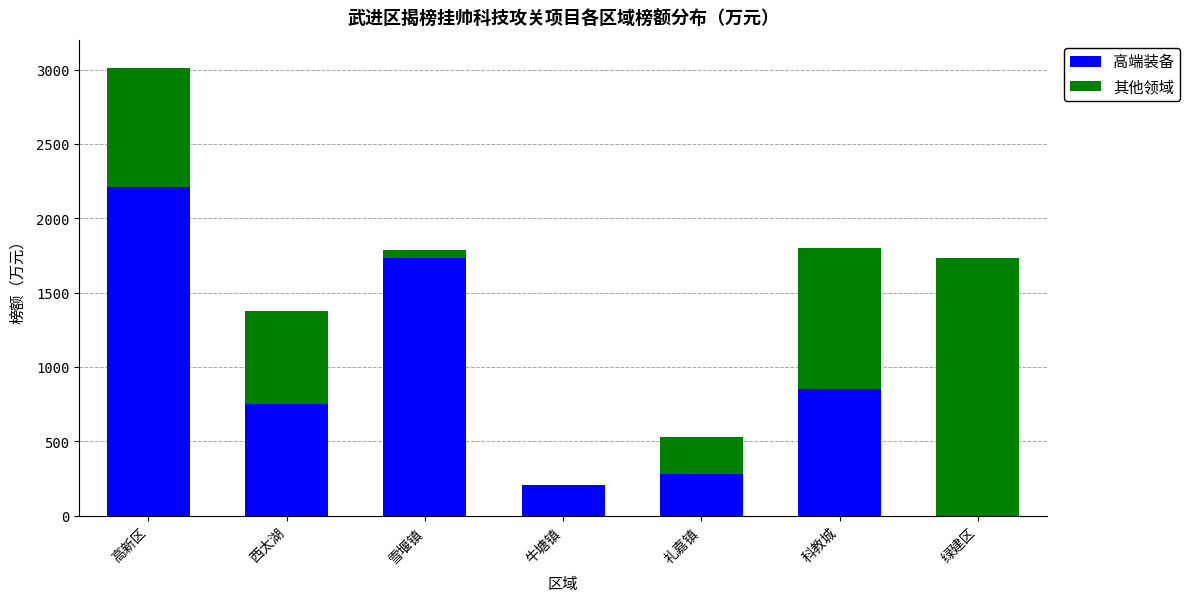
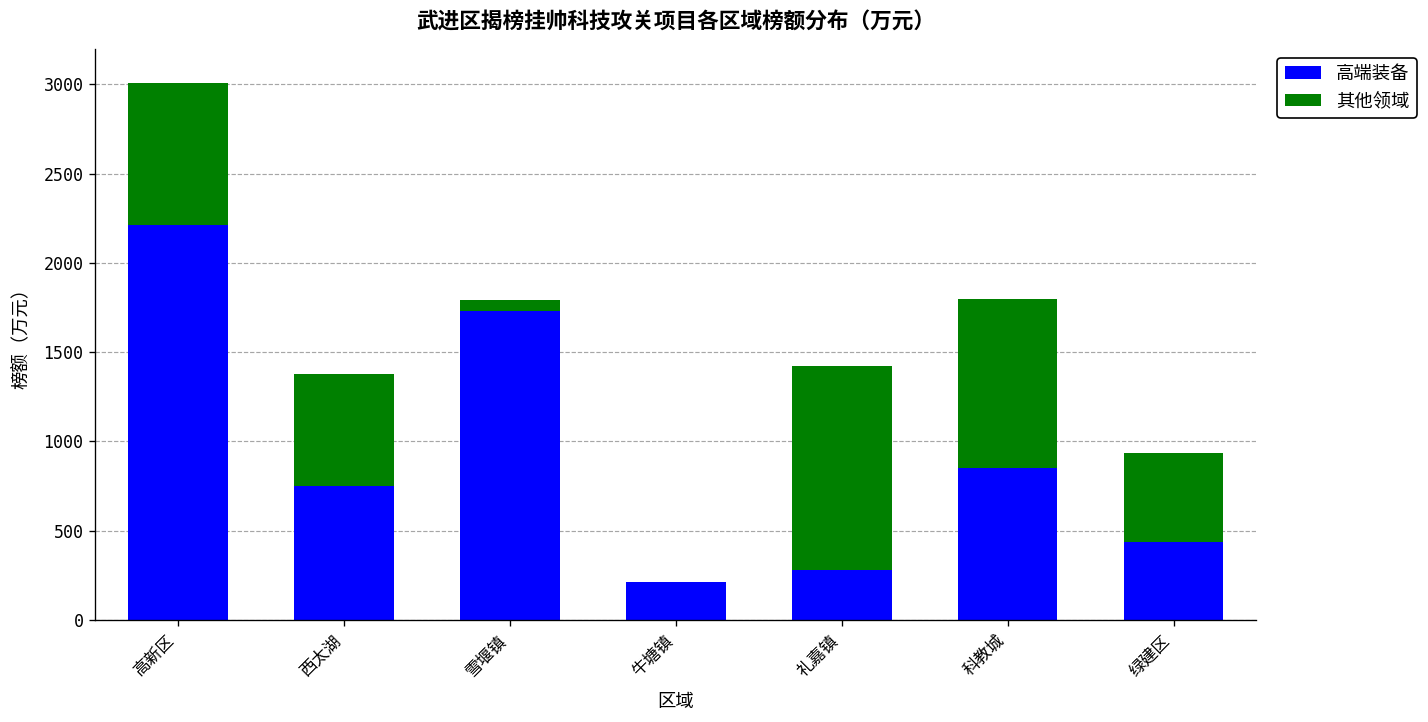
  {
    "高端装备": {
      "高新区": 2210,
      "西太湖": 750,
      "雪堰镇": 1730,
      "牛塘镇": 210,
      "礼嘉镇": 280,
      "科教城": 850,
-     "绿建区": 0
+     "绿建区": 440
    },
    "其他领域": {
      "高新区": 800,
      "西太湖": 630,
      "雪堰镇": 60,
      "牛塘镇": 0,
-     "礼嘉镇": 250,
+     "礼嘉镇": 1140,
      "科教城": 950,
-     "绿建区": 1730
+     "绿建区": 500
    }
  }
